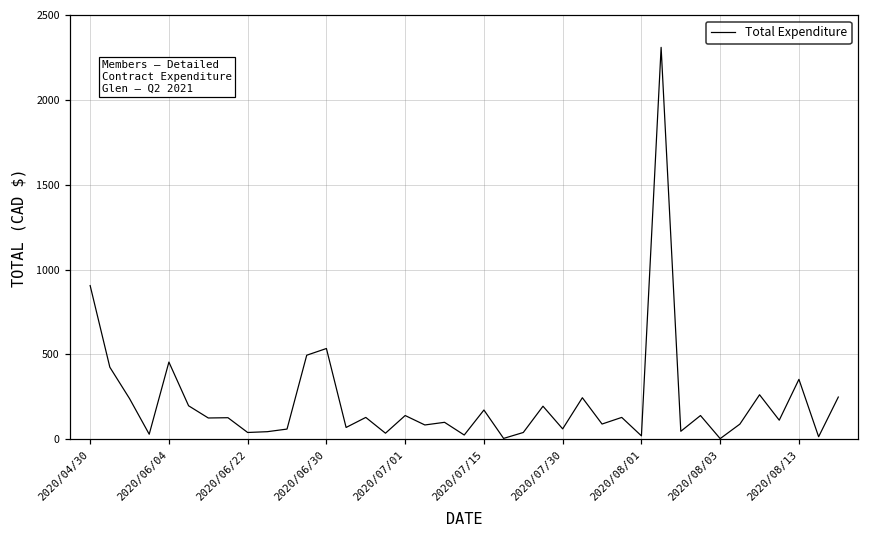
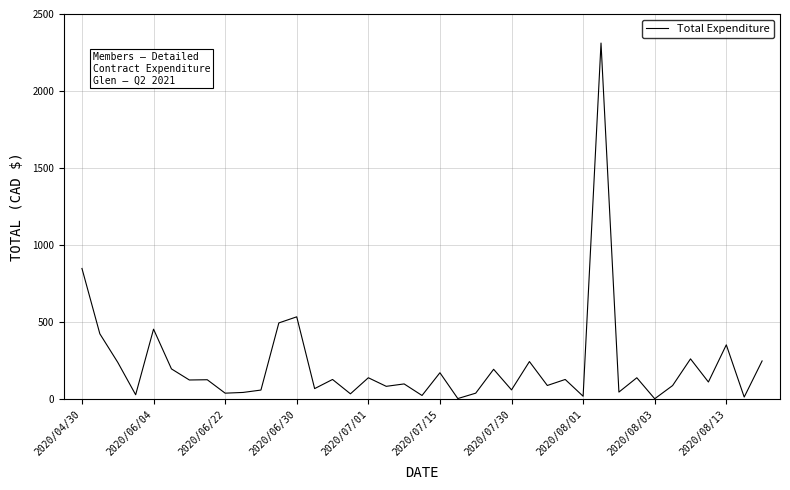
  {
-   "2020/04/30": 910,
+   "2020/04/30": 850,
    "2020/06/04": 460,
    "2020/07/15": 170,
    "2020/08/03": 0
  }
